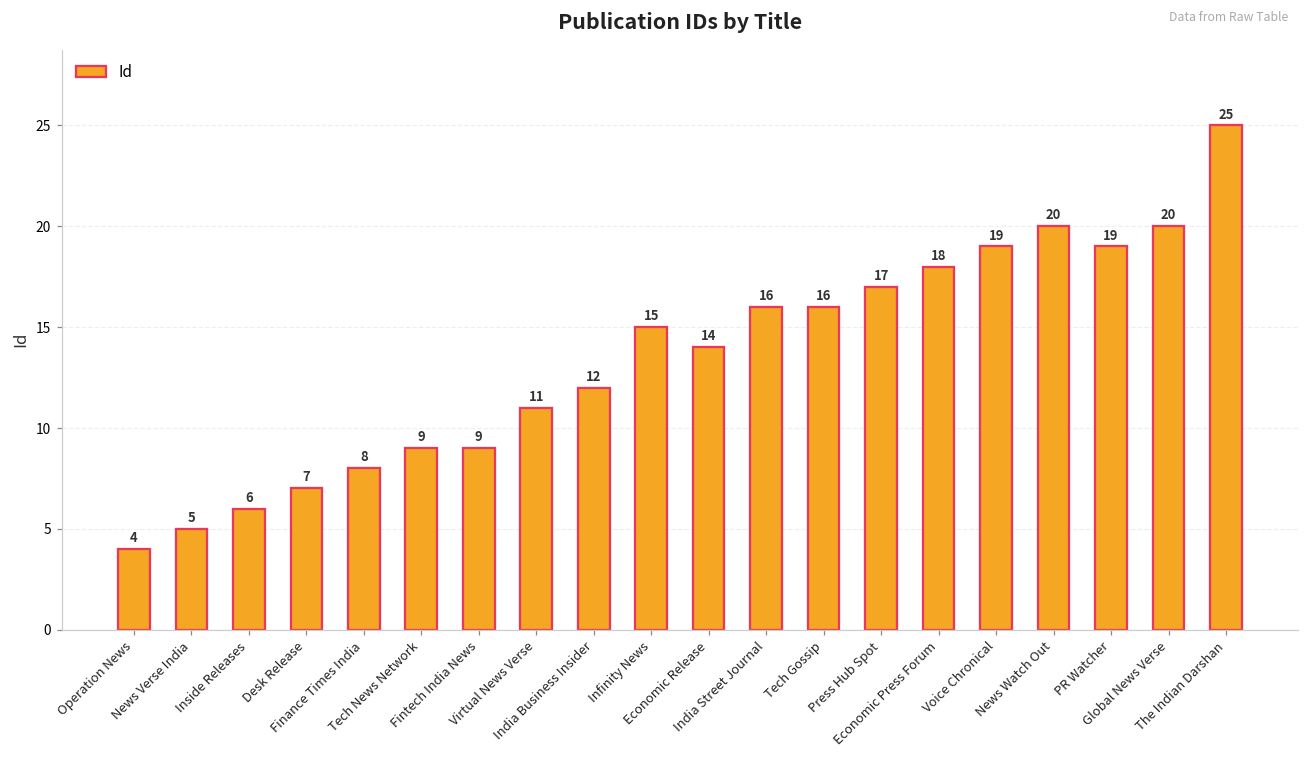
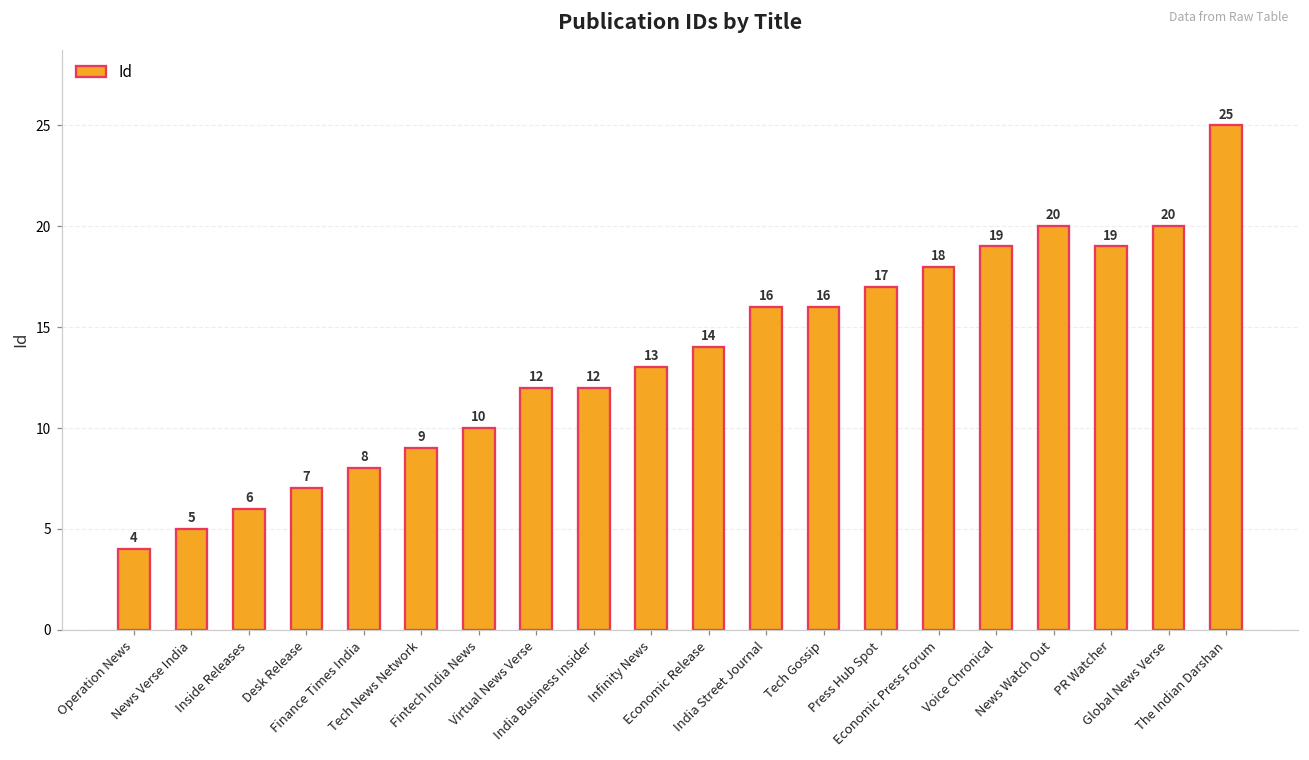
  {
    "Operation News": 4,
    "News Verse India": 5,
    "Inside Releases": 6,
    "Desk Release": 7,
    "Finance Times India": 8,
    "Tech News Network": 9,
-   "Fintech India News": 9,
-   "Virtual News Verse": 11,
+   "Fintech India News": 10,
+   "Virtual News Verse": 12,
    "India Business Insider": 12,
-   "Infinity News": 15,
+   "Infinity News": 13,
    "Economic Release": 14,
    "India Street Journal": 16,
    "Tech Gossip": 16,
    "Press Hub Spot": 17,
    "Economic Press Forum": 18,
    "Voice Chronical": 19,
    "News Watch Out": 20,
    "PR Watcher": 19,
    "Global News Verse": 20,
    "The Indian Darshan": 25
  }
